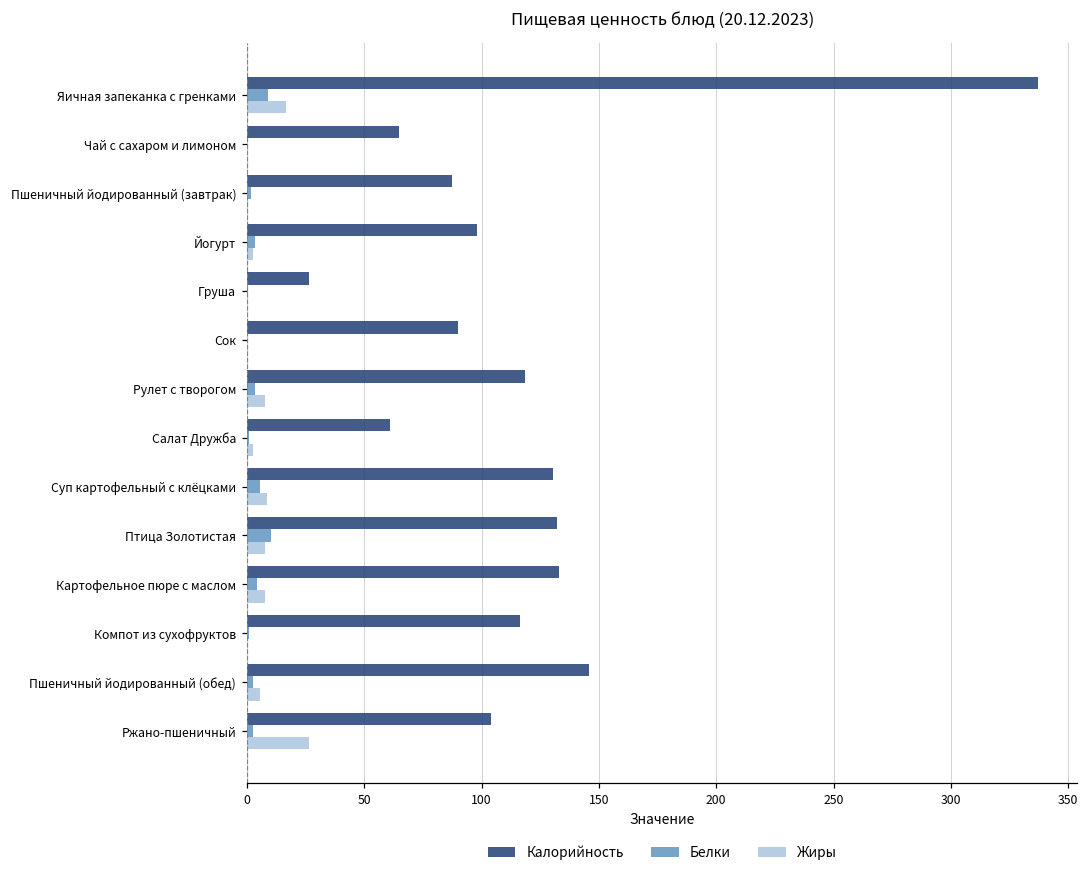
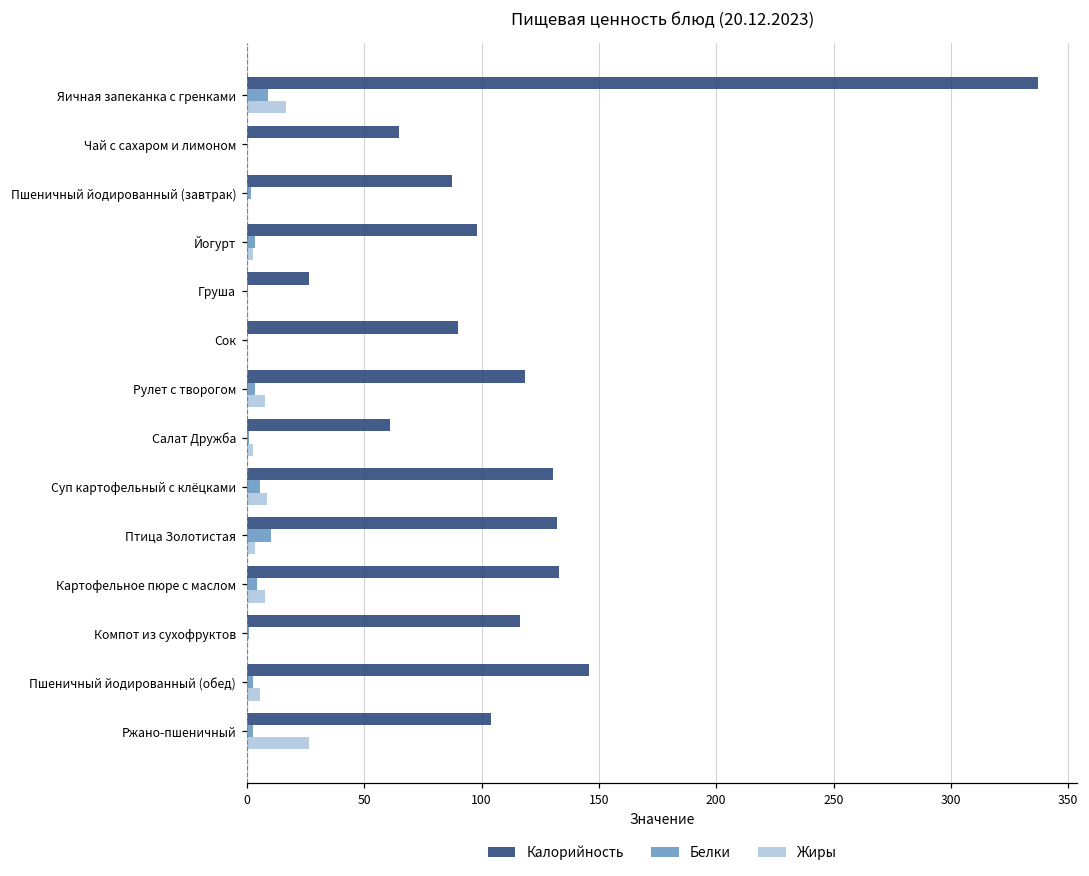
  {
    "Калорийность": {
      "Яичная запеканка с гренками": 337,
      "Чай с сахаром и лимоном": 65,
      "Пшеничный йодированный (завтрак)": 87,
      "Йогурт": 98,
      "Груша": 26,
      "Сок": 90,
      "Рулет с творогом": 119,
      "Салат Дружба": 61,
      "Суп картофельный с клёцками": 130,
      "Птица Золотистая": 132,
      "Картофельное пюре с маслом": 133,
      "Компот из сухофруктов": 117,
      "Пшеничный йодированный (обед)": 146,
      "Ржано-пшеничный": 104
    },
    "Белки": {
      "Яичная запеканка с гренками": 9,
      "Пшеничный йодированный (завтрак)": 2,
      "Йогурт": 3,
      "Сок": 0,
      "Рулет с творогом": 3,
      "Суп картофельный с клёцками": 6,
      "Птица Золотистая": 10,
      "Картофельное пюре с маслом": 4,
      "Пшеничный йодированный (обед)": 3,
      "Ржано-пшеничный": 3
    },
    "Жиры": {
      "Яичная запеканка с гренками": 17,
      "Чай с сахаром и лимоном": 0,
      "Йогурт": 3,
      "Груша": 0,
      "Сок": 0,
      "Рулет с творогом": 8,
      "Салат Дружба": 2,
      "Суп картофельный с клёцками": 8,
-     "Птица Золотистая": 8,
+     "Птица Золотистая": 3,
      "Картофельное пюре с маслом": 8,
      "Компот из сухофруктов": 0,
      "Пшеничный йодированный (обед)": 6,
      "Ржано-пшеничный": 26
    }
  }
